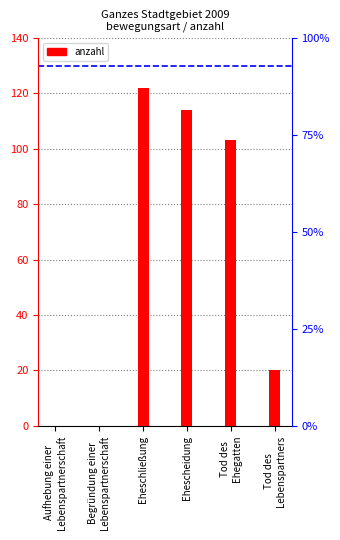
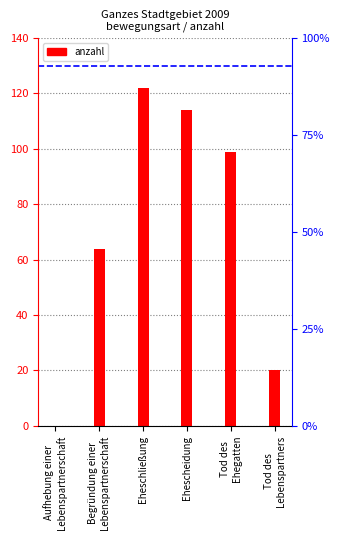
  {
    "Aufhebung einer Lebenspartnerschaft": 0,
-   "Begründung einer Lebenspartnerschaft": 0,
+   "Begründung einer Lebenspartnerschaft": 64,
    "Eheschließung": 122,
    "Ehescheidung": 114,
-   "Tod des Ehegatten": 103,
+   "Tod des Ehegatten": 99,
    "Tod des Lebenspartners": 20
  }
